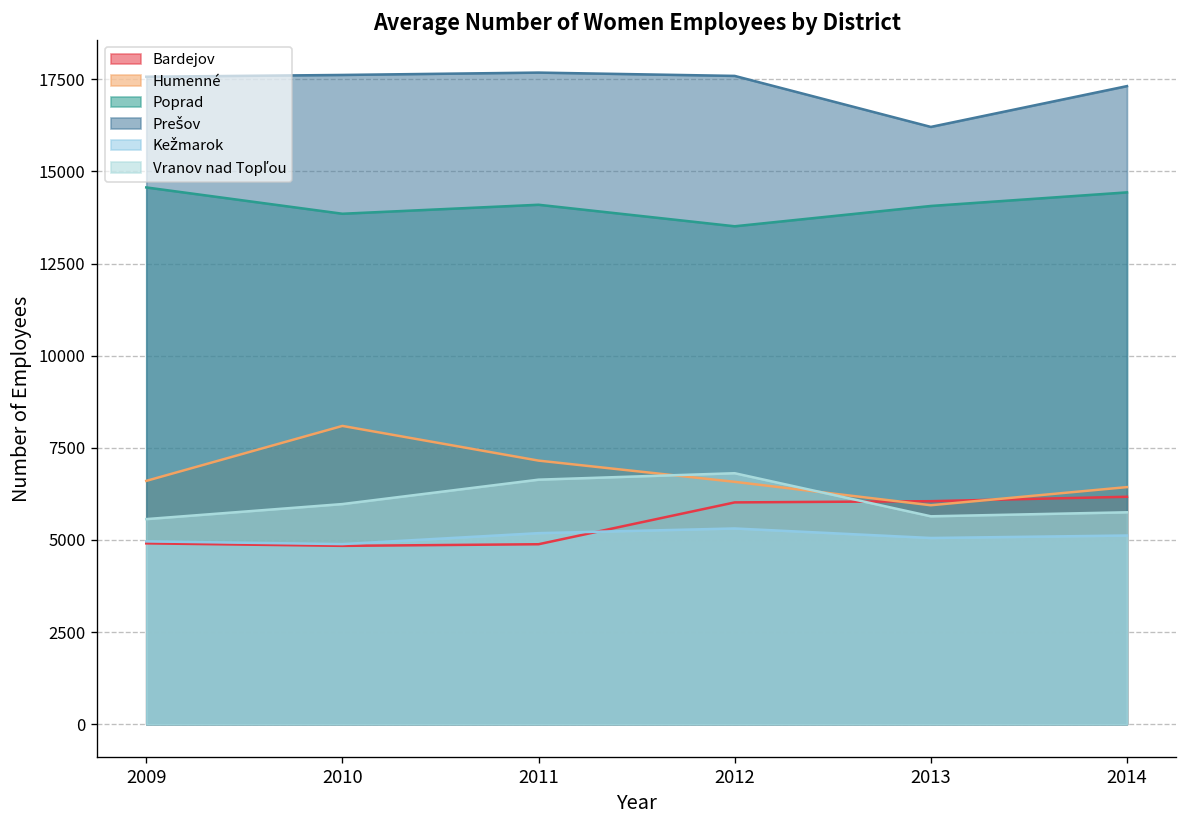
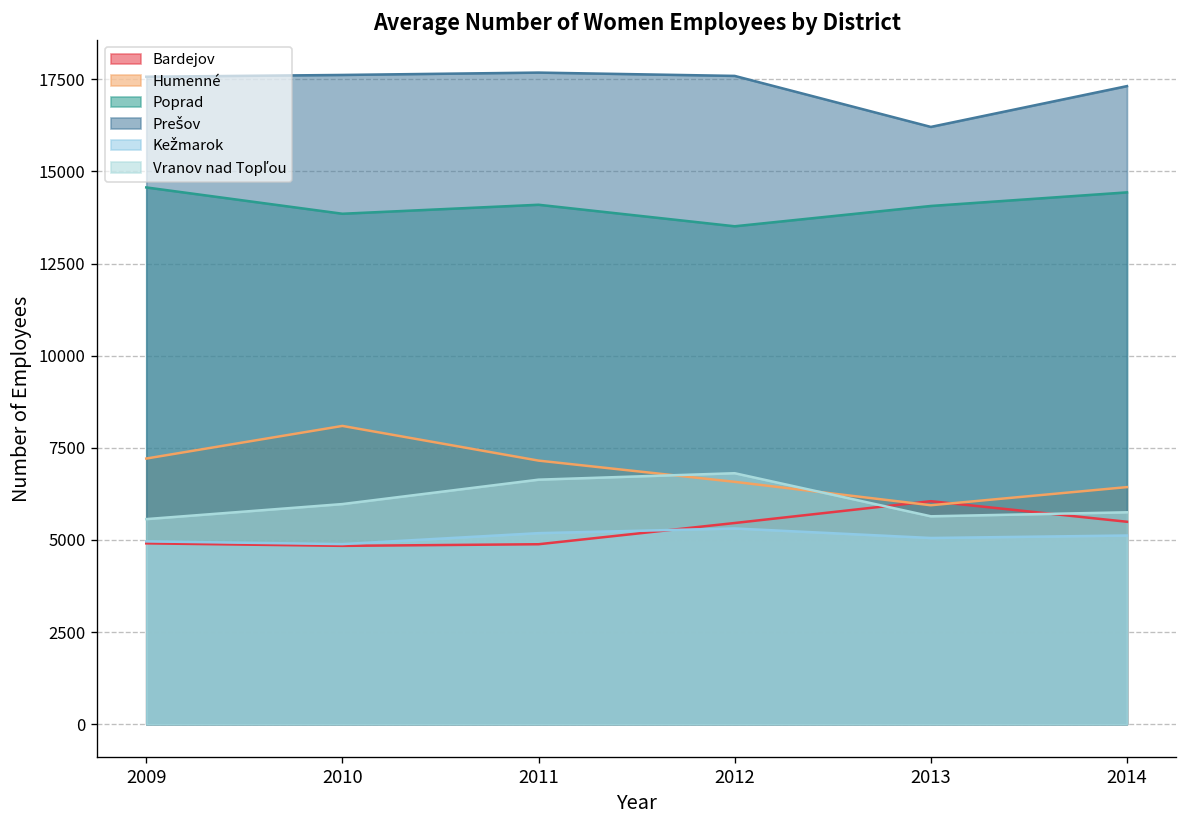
  {
    "Bardejov": {
      "2011": 4900,
-     "2012": 6000,
+     "2012": 5500,
      "2013": 6100,
-     "2014": 6200
+     "2014": 5500
    },
    "Humenné": {
-     "2009": 6600,
+     "2009": 7200,
      "2010": 8100,
      "2011": 7200,
      "2012": 6600,
      "2013": 5900,
      "2014": 6400
    }
  }
